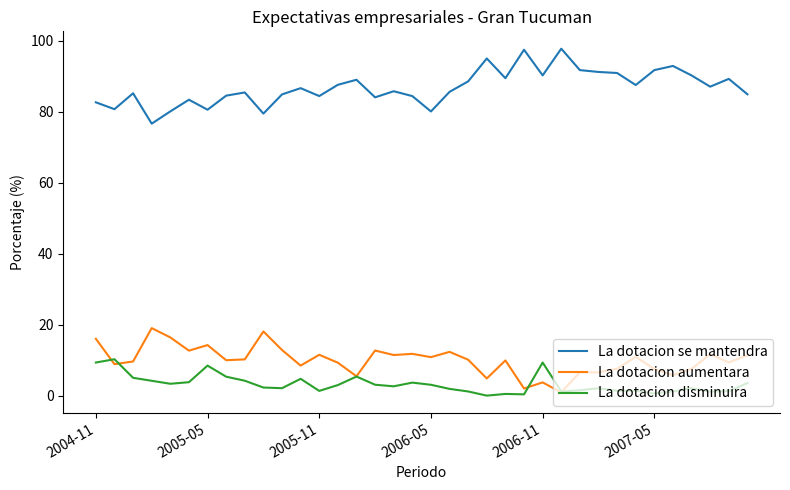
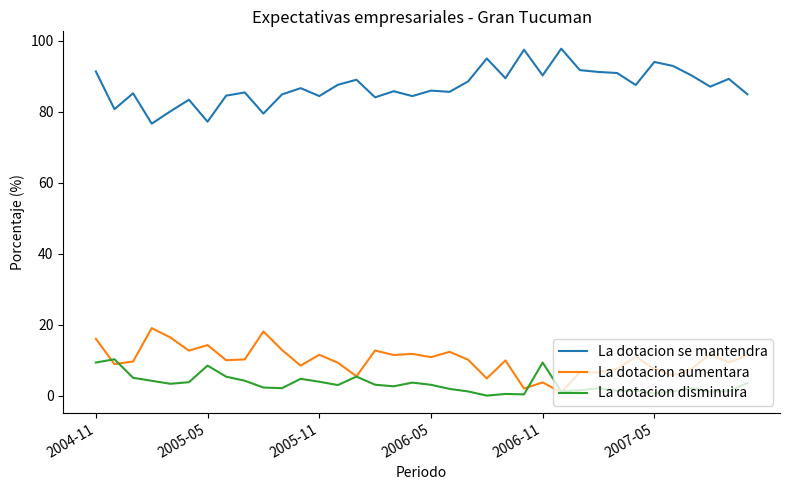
  {
    "La dotacion se mantendra": {
-     "2004-11": 83,
-     "2005-05": 81,
+     "2004-11": 91,
+     "2005-05": 77,
      "2005-11": 84,
-     "2006-05": 80,
+     "2006-05": 86,
      "2006-11": 90,
-     "2007-05": 92
+     "2007-05": 94
    },
    "La dotacion aumentara": {
      "2004-11": 16,
      "2005-05": 14,
      "2005-11": 12,
      "2006-05": 11,
      "2006-11": 4
    },
    "La dotacion disminuira": {
      "2004-11": 9,
      "2005-05": 9,
-     "2005-11": 1,
+     "2005-11": 4,
      "2006-05": 3,
      "2006-11": 9
    }
  }
